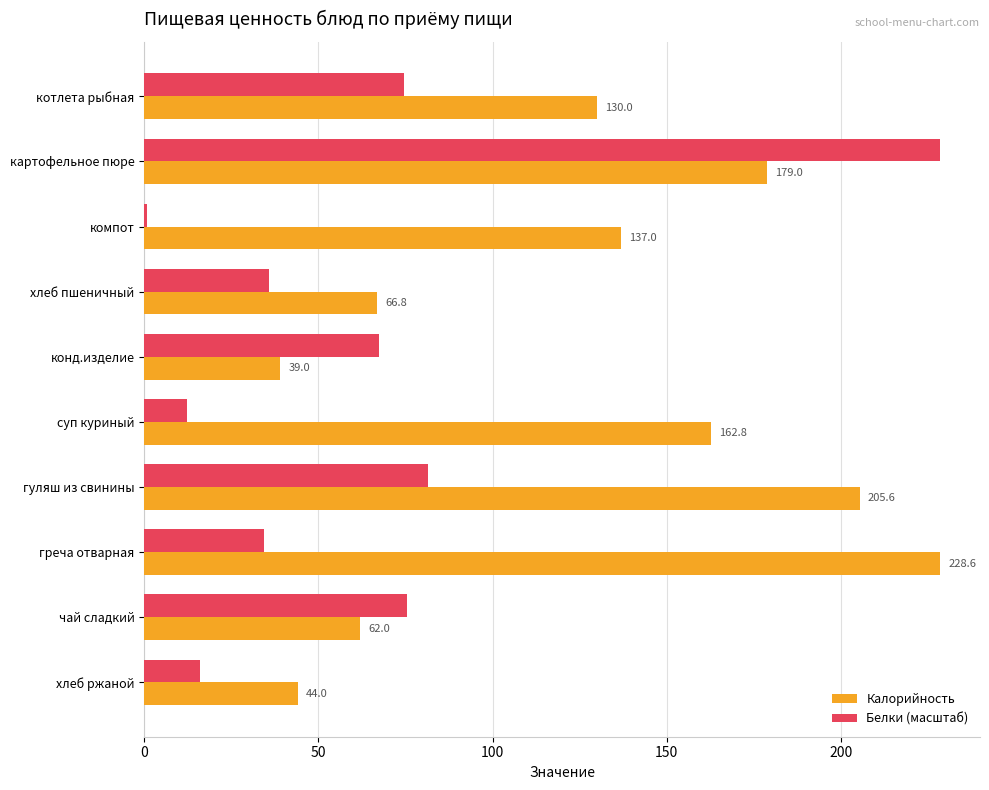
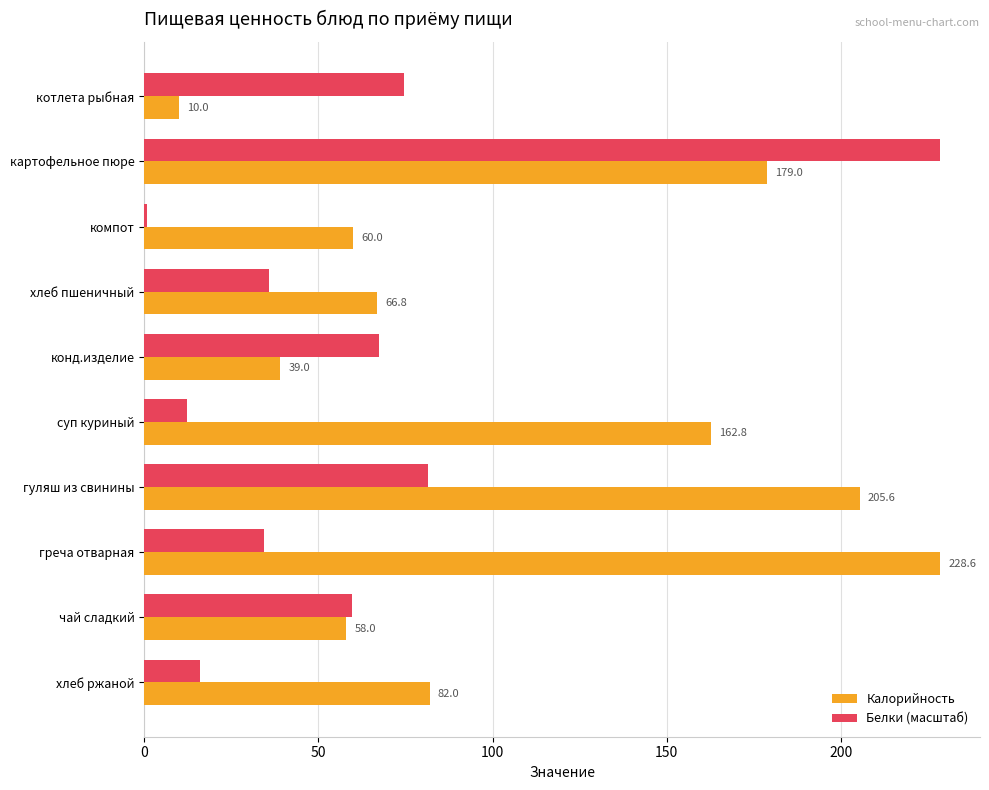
  {
    "Калорийность": {
-     "котлета рыбная": 130.0,
+     "котлета рыбная": 10.0,
      "картофельное пюре": 179.0,
-     "компот": 137.0,
+     "компот": 60.0,
      "хлеб пшеничный": 66.8,
      "конд.изделие": 39.0,
      "суп куриный": 162.8,
      "гуляш из свинины": 205.6,
      "греча отварная": 228.6,
-     "чай сладкий": 62.0,
-     "хлеб ржаной": 44.0
+     "чай сладкий": 58.0,
+     "хлеб ржаной": 82.0
    },
    "Белки (масштаб)": {
      "котлета рыбная": 75,
      "картофельное пюре": 229,
      "компот": 1,
      "хлеб пшеничный": 36,
      "конд.изделие": 67,
      "суп куриный": 12,
      "гуляш из свинины": 82,
      "греча отварная": 34,
-     "чай сладкий": 76,
+     "чай сладкий": 60,
      "хлеб ржаной": 16
    }
  }
